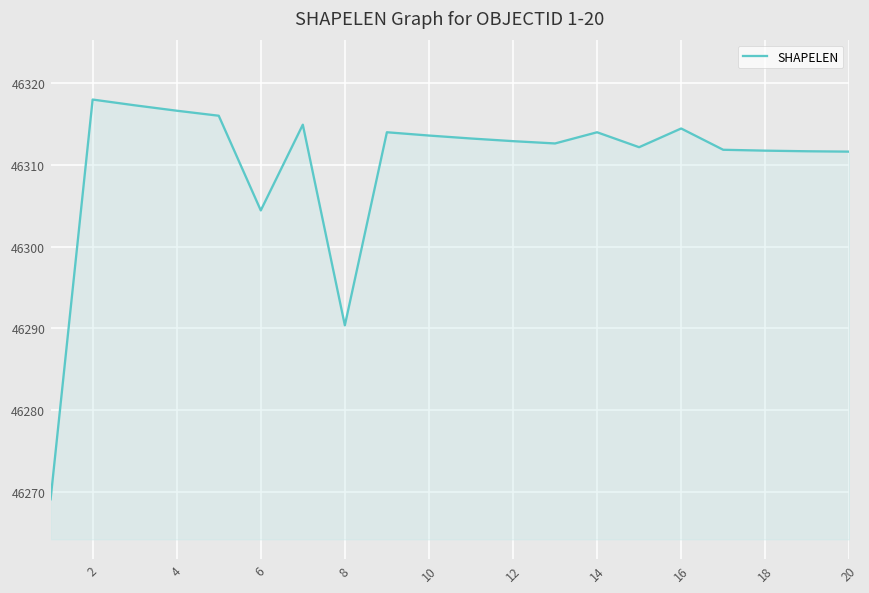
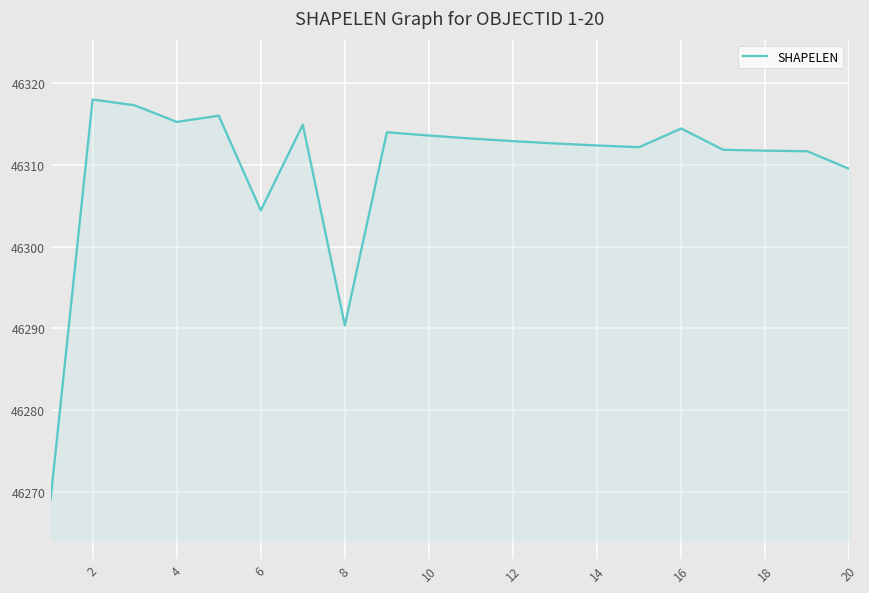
  {
    "2": 46318,
-   "4": 46317,
+   "4": 46315,
    "6": 46304,
    "8": 46290,
    "10": 46314,
    "12": 46313,
-   "14": 46314,
+   "14": 46312,
    "16": 46314,
    "18": 46312,
-   "20": 46312
+   "20": 46310
  }
